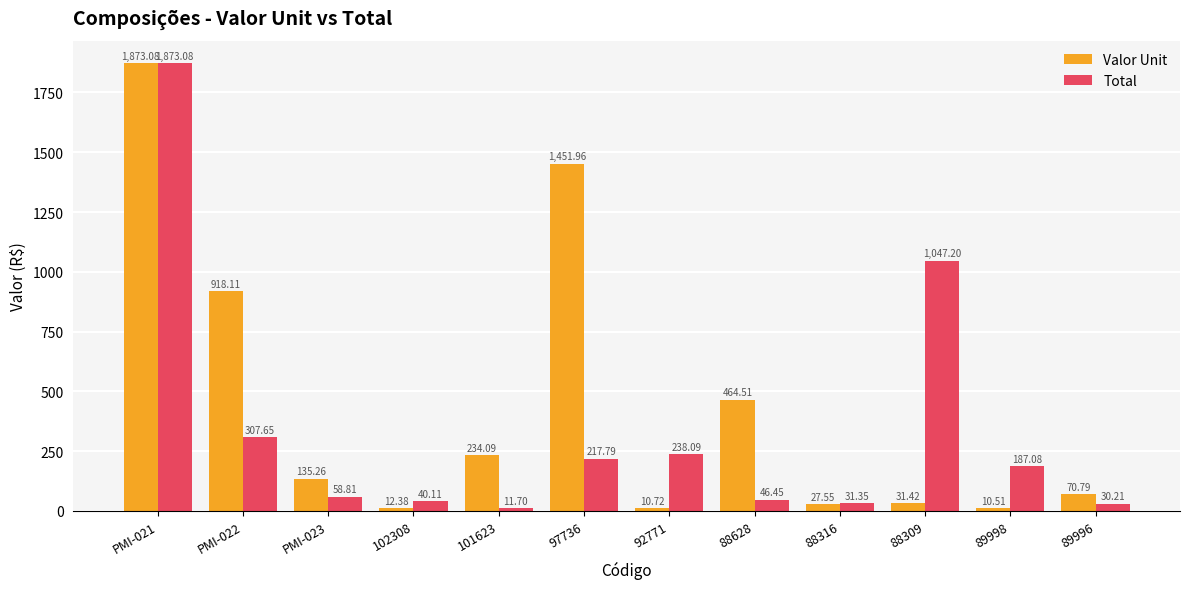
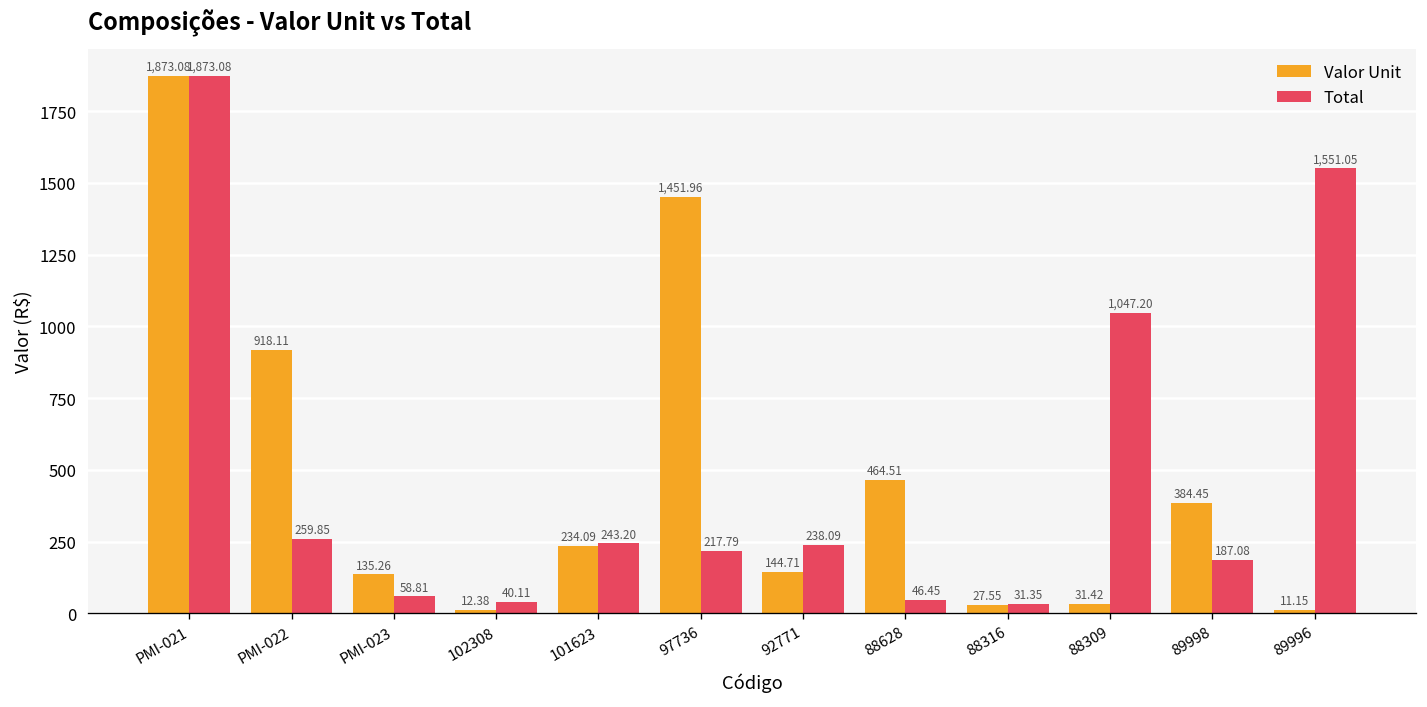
  {
    "Valor Unit": {
      "PMI-021": "1,873.08",
      "PMI-022": "918.11",
      "PMI-023": "135.26",
      "102308": "12.38",
      "101623": "234.09",
      "97736": "1,451.96",
-     "92771": "10.72",
+     "92771": "144.71",
      "88628": "464.51",
      "88316": "27.55",
      "88309": "31.42",
-     "89998": "10.51",
-     "89996": "70.79"
+     "89998": "384.45",
+     "89996": "11.15"
    },
    "Total": {
      "PMI-021": "1,873.08",
-     "PMI-022": "307.65",
+     "PMI-022": "259.85",
      "PMI-023": "58.81",
      "102308": "40.11",
-     "101623": "11.70",
+     "101623": "243.20",
      "97736": "217.79",
      "92771": "238.09",
      "88628": "46.45",
      "88316": "31.35",
      "88309": "1,047.20",
      "89998": "187.08",
-     "89996": "30.21"
+     "89996": "1,551.05"
    }
  }
